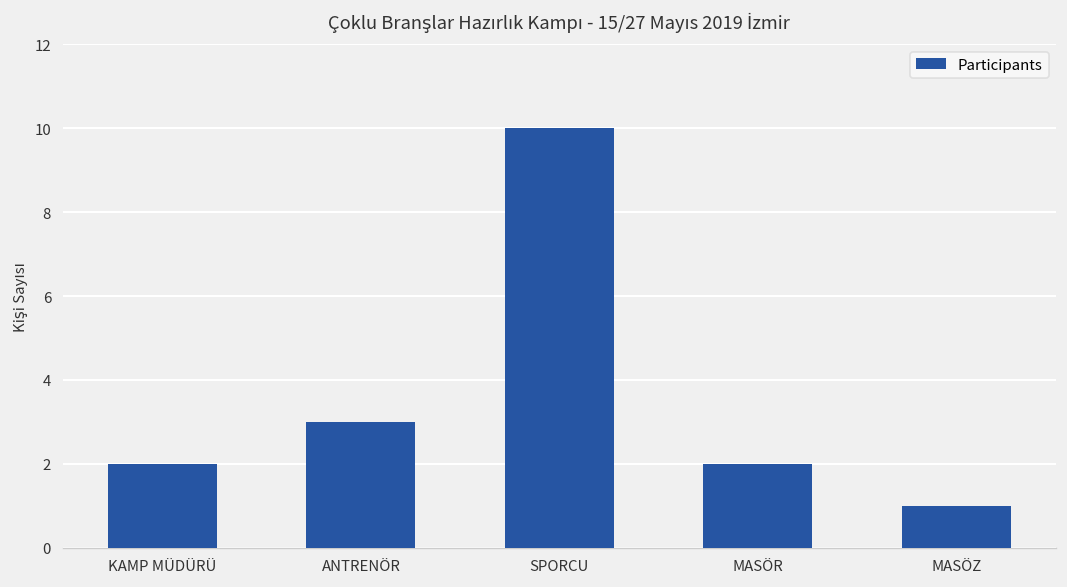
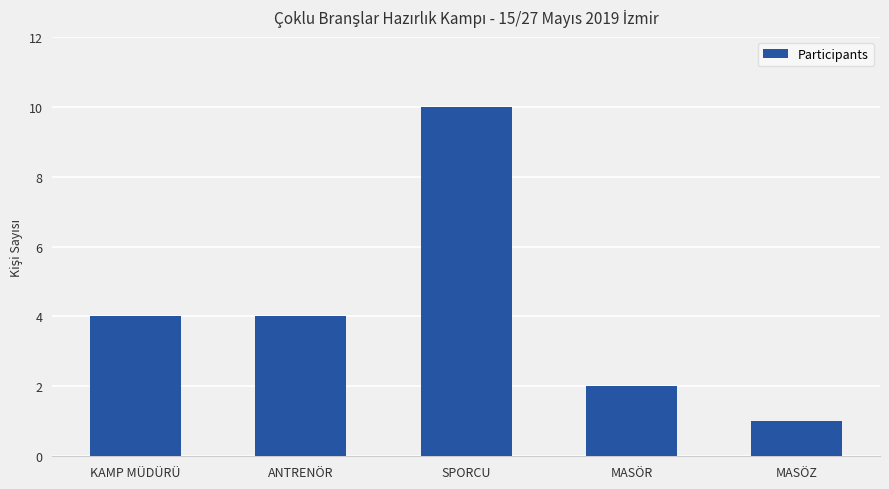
  {
-   "KAMP MÜDÜRÜ": 2,
-   "ANTRENÖR": 3,
+   "KAMP MÜDÜRÜ": 4,
+   "ANTRENÖR": 4,
    "SPORCU": 10,
    "MASÖR": 2,
    "MASÖZ": 1
  }
